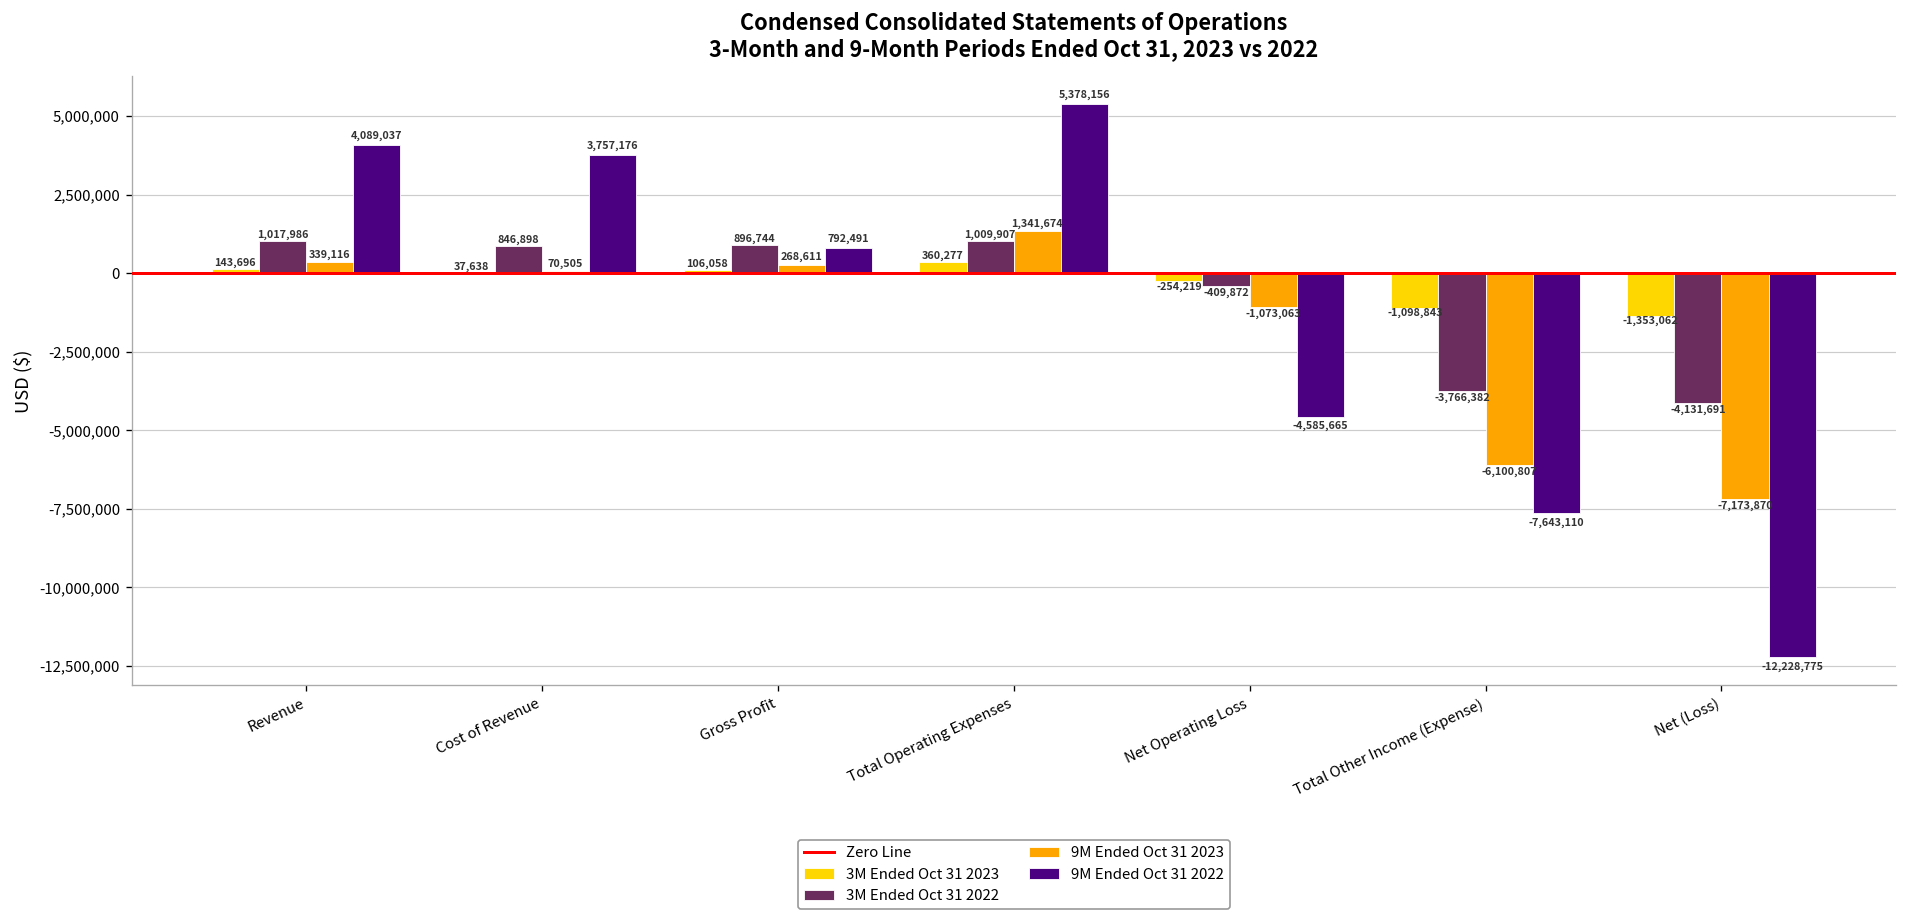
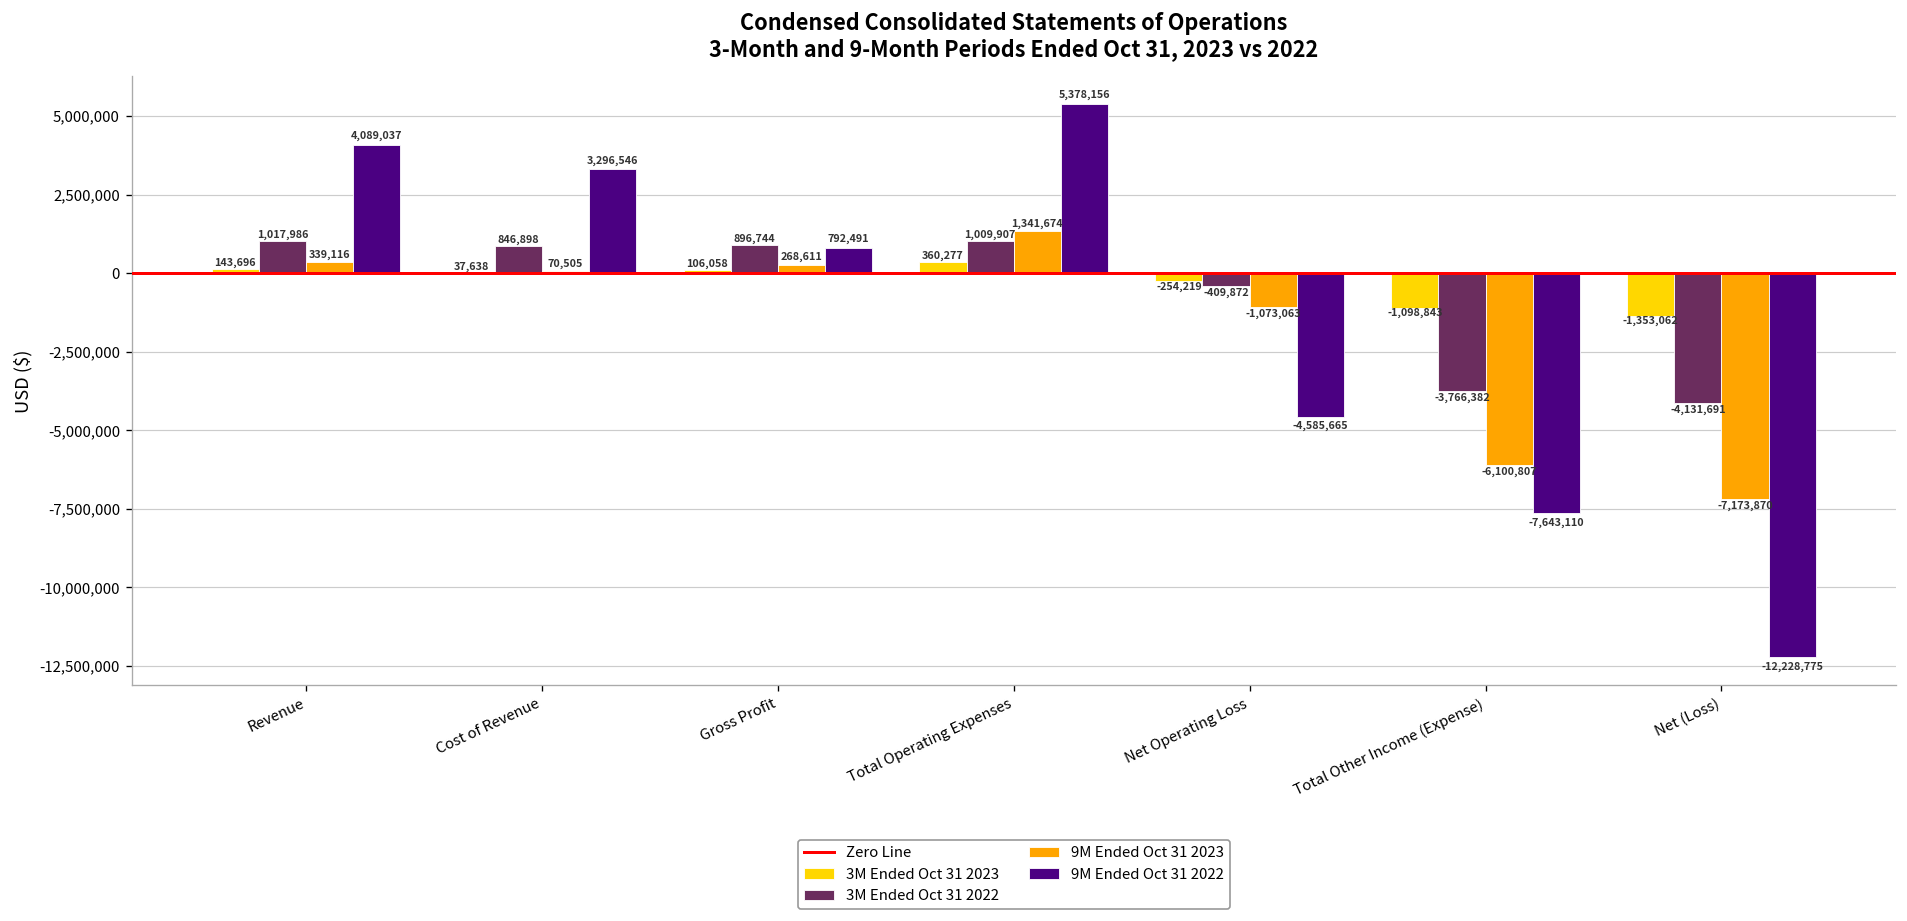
  {
    "3M Ended Oct 31 2022": {
      "Revenue": "1,017,986",
      "Cost of Revenue": "846,898",
      "Gross Profit": "896,744",
      "Total Operating Expenses": "1,009,907",
      "Net Operating Loss": "-409,872",
      "Total Other Income (Expense)": "-3,766,382",
      "Net (Loss)": "-4,131,691"
    },
    "9M Ended Oct 31 2022": {
      "Revenue": "4,089,037",
-     "Cost of Revenue": "3,757,176",
+     "Cost of Revenue": "3,296,546",
      "Gross Profit": "792,491",
      "Total Operating Expenses": "5,378,156",
      "Net Operating Loss": "-4,585,665",
      "Total Other Income (Expense)": "-7,643,110",
      "Net (Loss)": "-12,228,775"
    }
  }
